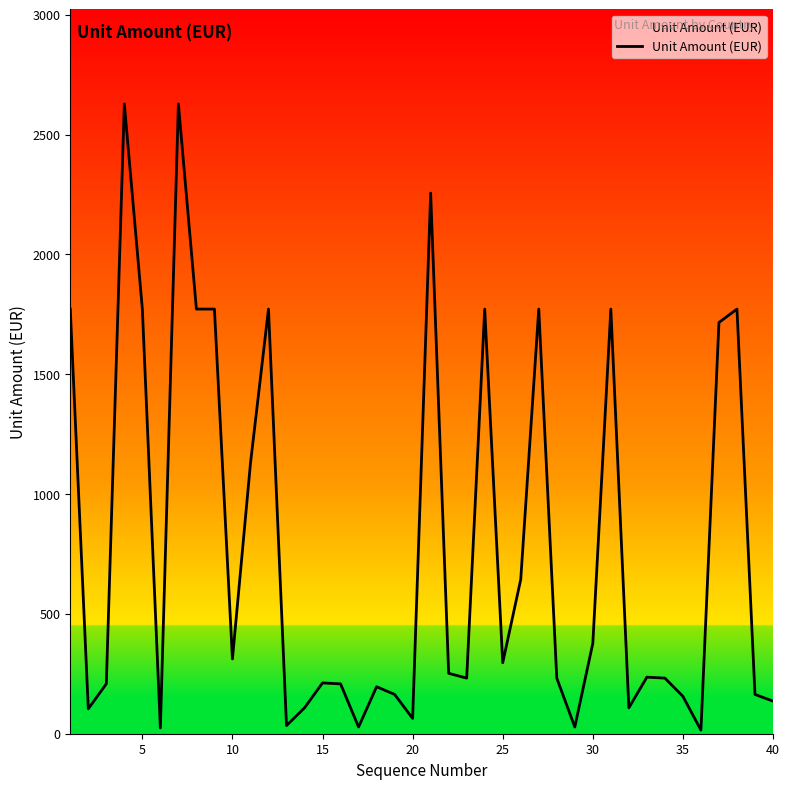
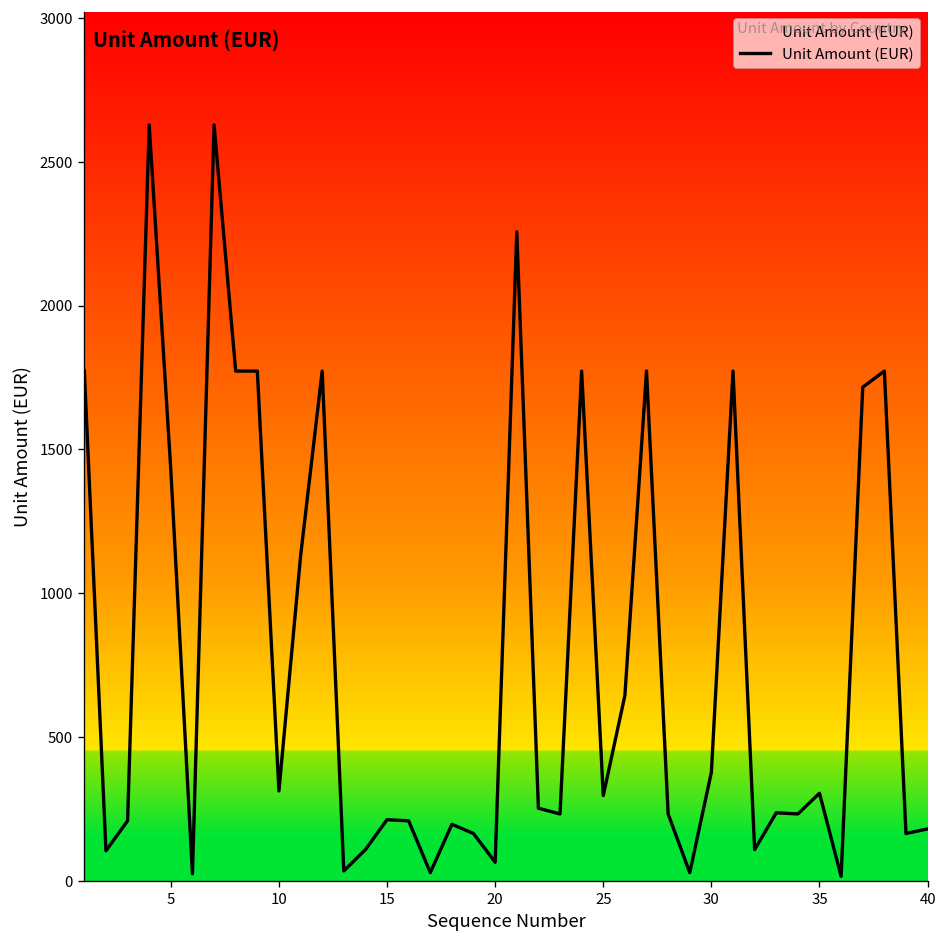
  {
-   "5": 1770,
+   "5": 1430,
    "10": 310,
    "15": 210,
    "20": 60,
    "25": 300,
    "30": 380,
-   "35": 160,
-   "40": 140
+   "35": 300,
+   "40": 180
  }
